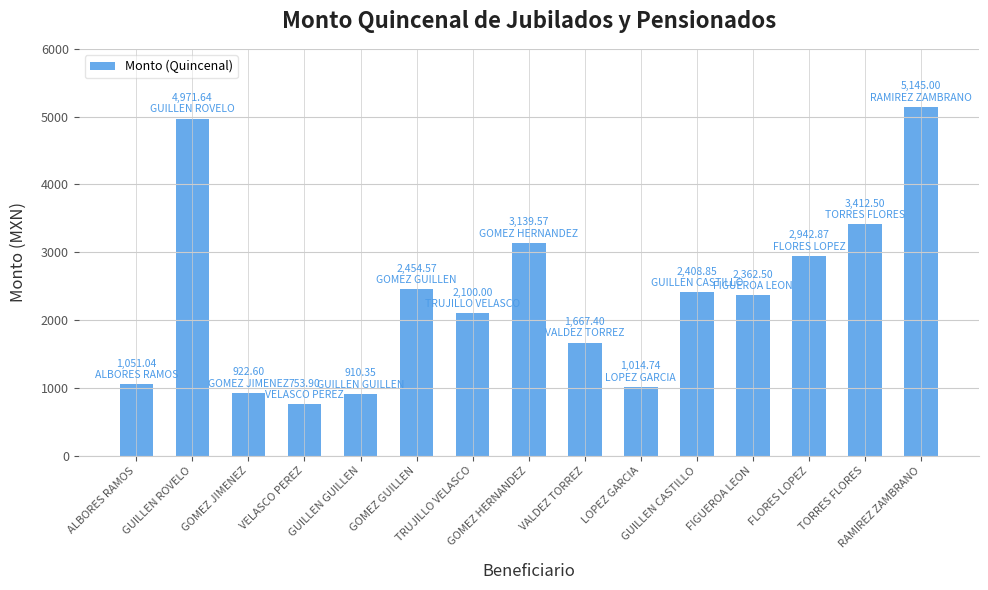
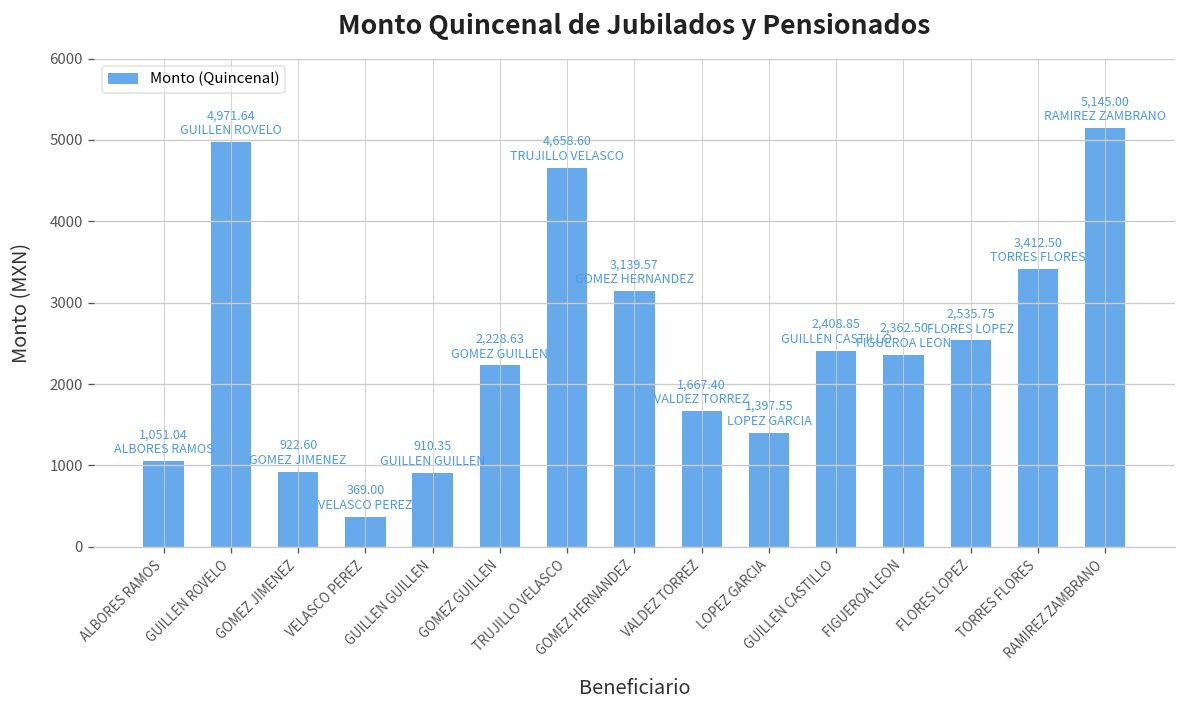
  {
    "ALBORES RAMOS": "1,051.04",
    "GUILLEN ROVELO": "4,971.64",
    "GOMEZ JIMENEZ": "922.60",
-   "VELASCO PEREZ": "753.90",
-   "GOMEZ GUILLEN": "2,454.57",
-   "TRUJILLO VELASCO": "2,100.00",
+   "VELASCO PEREZ": "369.00",
+   "GOMEZ GUILLEN": "2,228.63",
+   "TRUJILLO VELASCO": "4,658.60",
    "GOMEZ HERNANDEZ": "3,139.57",
    "VALDEZ TORREZ": "1,667.40",
-   "LOPEZ GARCIA": "1,014.74",
-   "FLORES LOPEZ": "2,942.87",
+   "LOPEZ GARCIA": "1,397.55",
+   "FLORES LOPEZ": "2,535.75",
    "TORRES FLORES": "3,412.50",
    "RAMIREZ ZAMBRANO": "5,145.00"
  }
